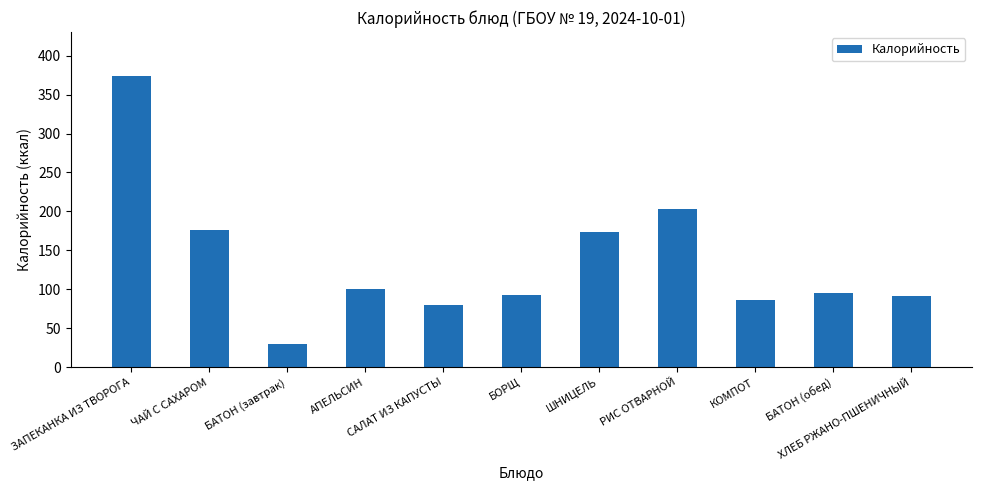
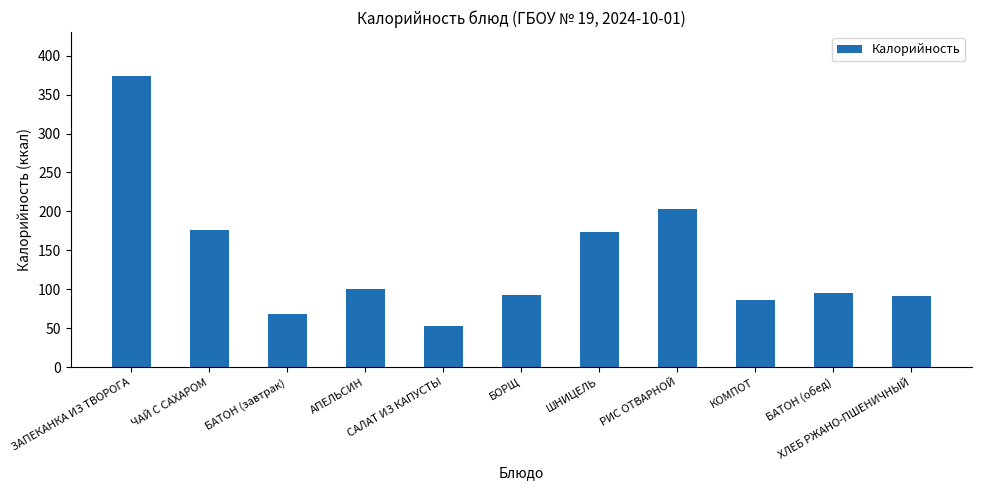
  {
    "ЗАПЕКАНКА ИЗ ТВОРОГА": 370,
    "ЧАЙ С САХАРОМ": 180,
-   "БАТОН (завтрак)": 30,
+   "БАТОН (завтрак)": 70,
    "АПЕЛЬСИН": 100,
-   "САЛАТ ИЗ КАПУСТЫ": 80,
+   "САЛАТ ИЗ КАПУСТЫ": 50,
    "БОРЩ": 90,
    "ШНИЦЕЛЬ": 170,
    "РИС ОТВАРНОЙ": 200,
    "КОМПОТ": 90,
    "БАТОН (обед)": 100,
    "ХЛЕБ РЖАНО-ПШЕНИЧНЫЙ": 90
  }
